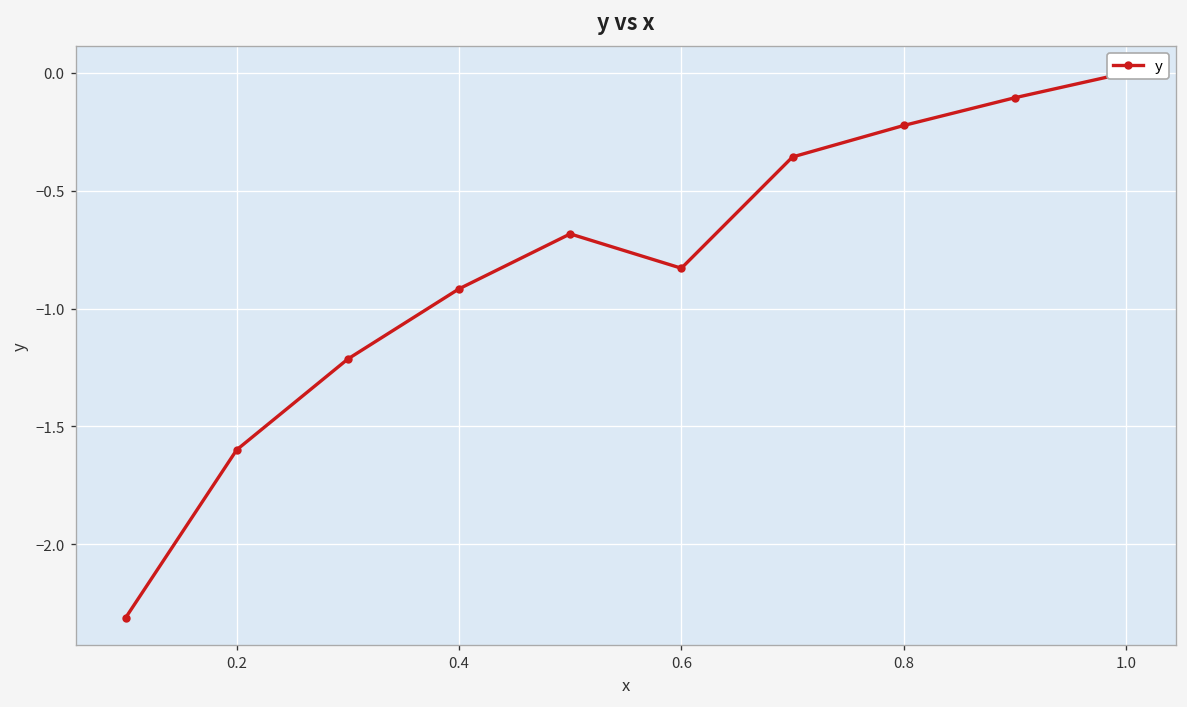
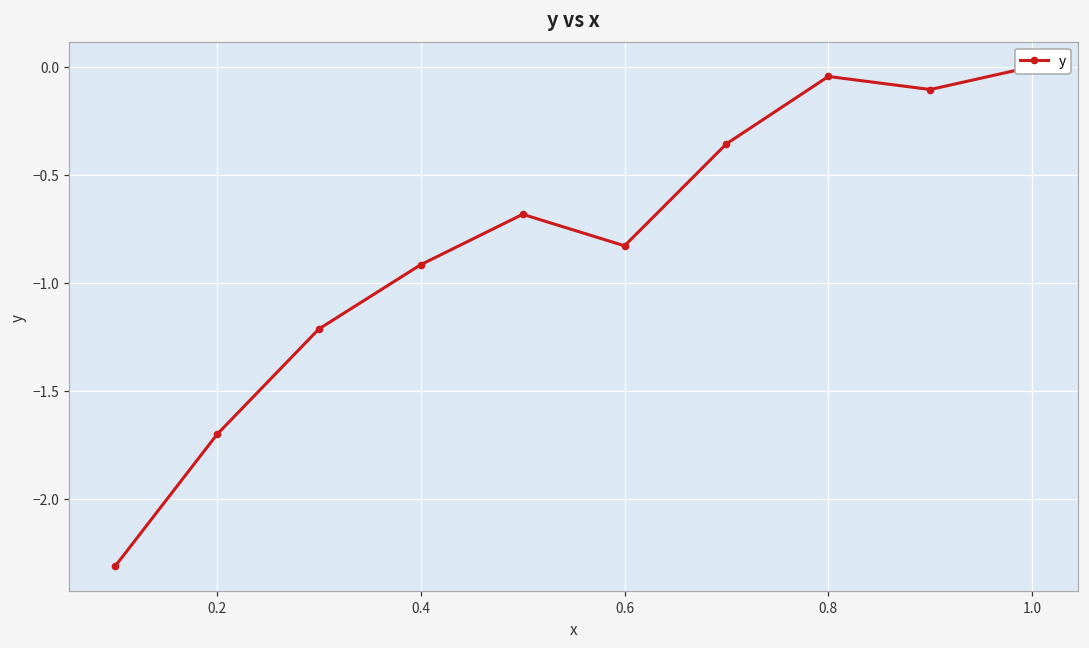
  {
-   "0.2": -1.60,
+   "0.2": -1.70,
    "0.4": -0.92,
    "0.6": -0.83,
-   "0.8": -0.22
+   "0.8": -0.04
  }
